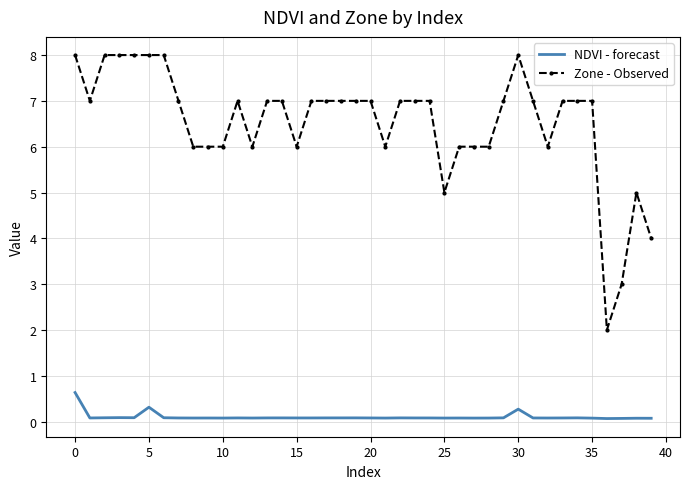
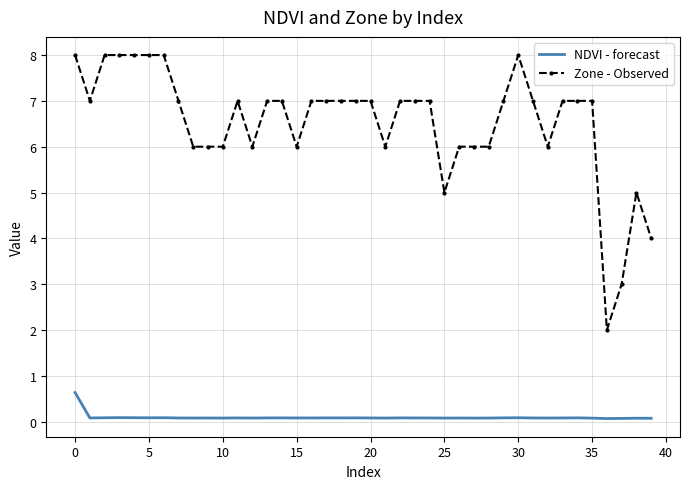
  {
    "NDVI - forecast": {
      "0": 0.6,
-     "5": 0.3,
+     "5": 0.1,
      "10": 0.1,
      "15": 0.1,
      "20": 0.1,
      "25": 0.1,
-     "30": 0.3,
+     "30": 0.1,
      "35": 0.1
    },
    "Zone - Observed": {
      "0": 8.0,
      "5": 8.0,
      "10": 6.0,
      "15": 6.0,
      "20": 7.0,
      "25": 5.0,
      "30": 8.0,
      "35": 7.0
    }
  }
